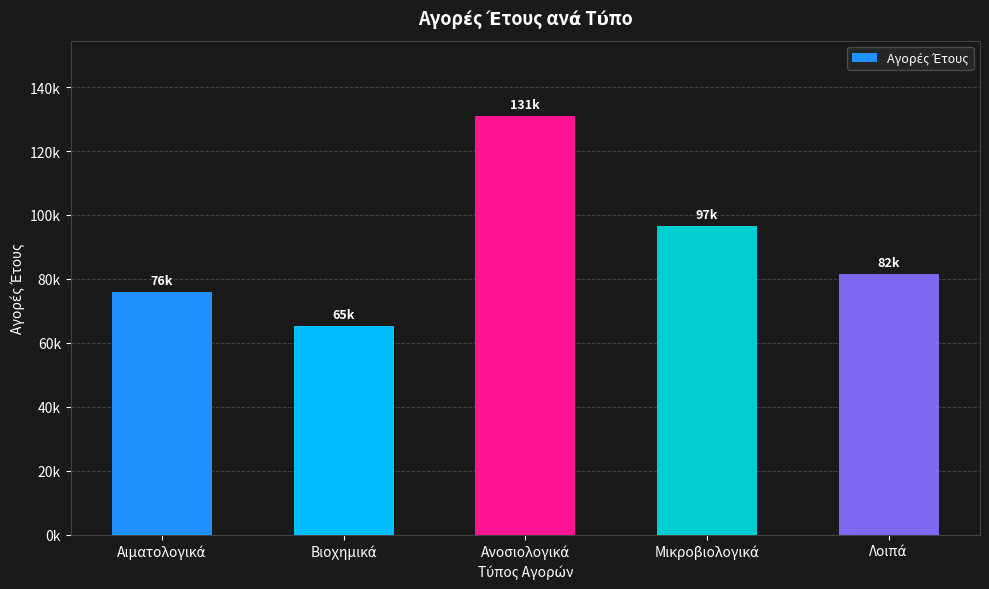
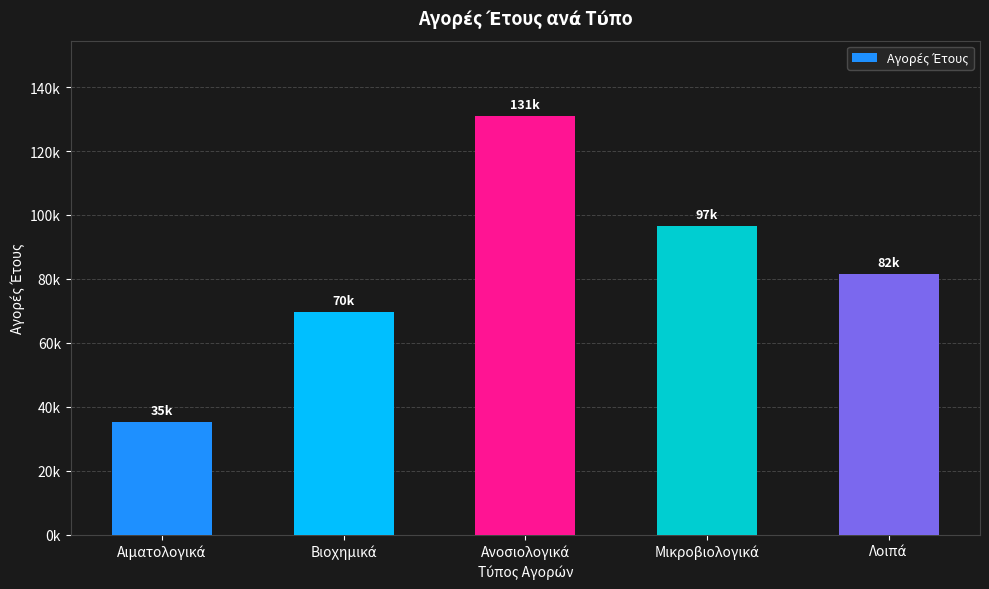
  {
-   "Αιματολογικά": "76k",
-   "Βιοχημικά": "65k",
+   "Αιματολογικά": "35k",
+   "Βιοχημικά": "70k",
    "Ανοσιολογικά": "131k",
    "Μικροβιολογικά": "97k",
    "Λοιπά": "82k"
  }
